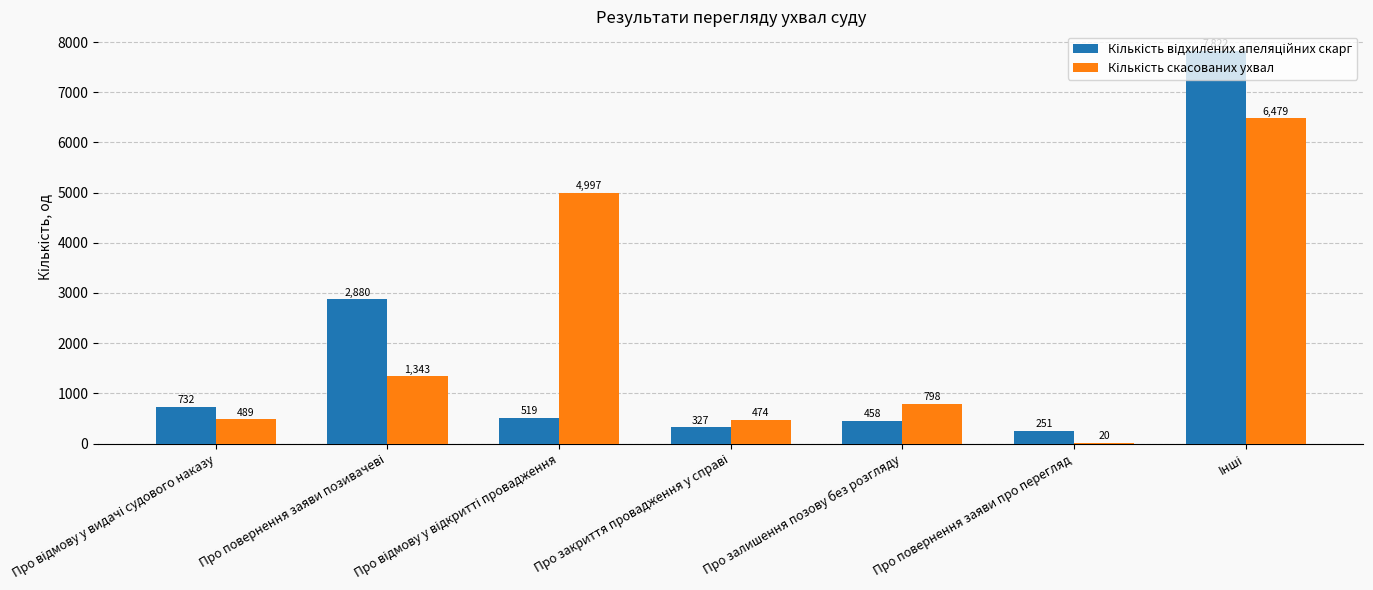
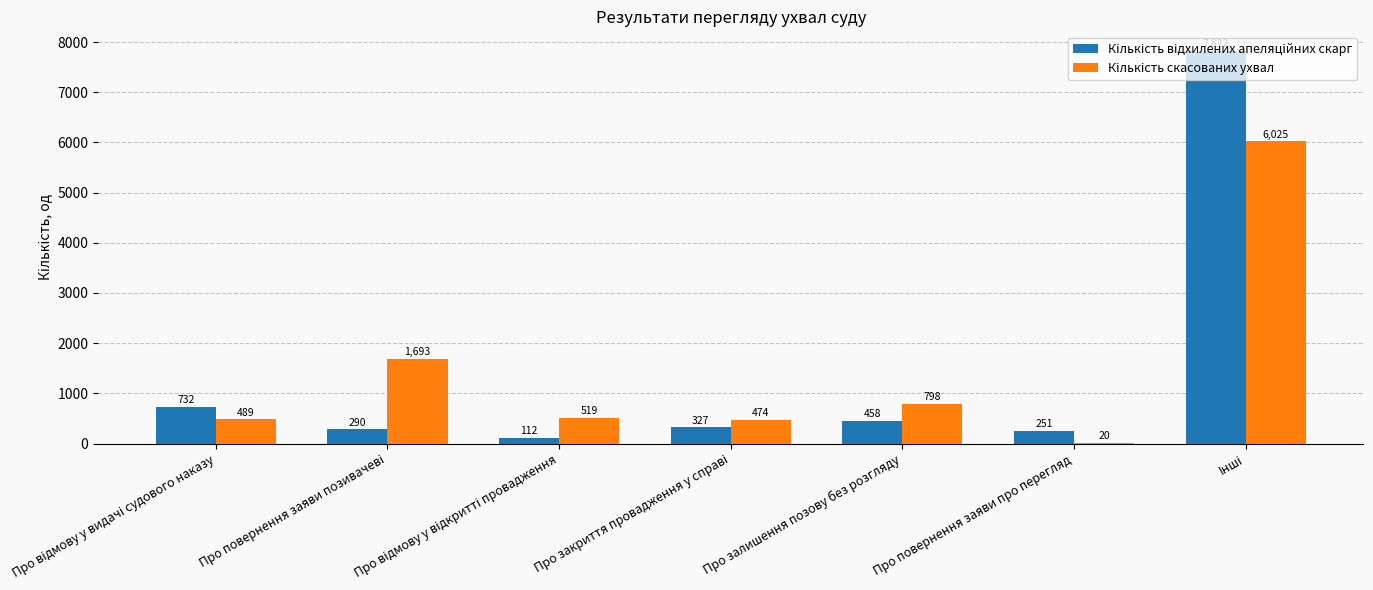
  {
    "Кількість відхилених апеляційних скарг": {
      "Про відмову у видачі судового наказу": "732",
-     "Про повернення заяви позивачеві": "2,880",
-     "Про відмову у відкритті провадження": "519",
+     "Про повернення заяви позивачеві": "290",
+     "Про відмову у відкритті провадження": "112",
      "Про закриття провадження у справі": "327",
      "Про залишення позову без розгляду": "458",
      "Про повернення заяви про перегляд": "251"
    },
    "Кількість скасованих ухвал": {
      "Про відмову у видачі судового наказу": "489",
-     "Про повернення заяви позивачеві": "1,343",
-     "Про відмову у відкритті провадження": "4,997",
+     "Про повернення заяви позивачеві": "1,693",
+     "Про відмову у відкритті провадження": "519",
      "Про закриття провадження у справі": "474",
      "Про залишення позову без розгляду": "798",
      "Про повернення заяви про перегляд": "20",
-     "Інші": "6,479"
+     "Інші": "6,025"
    }
  }
